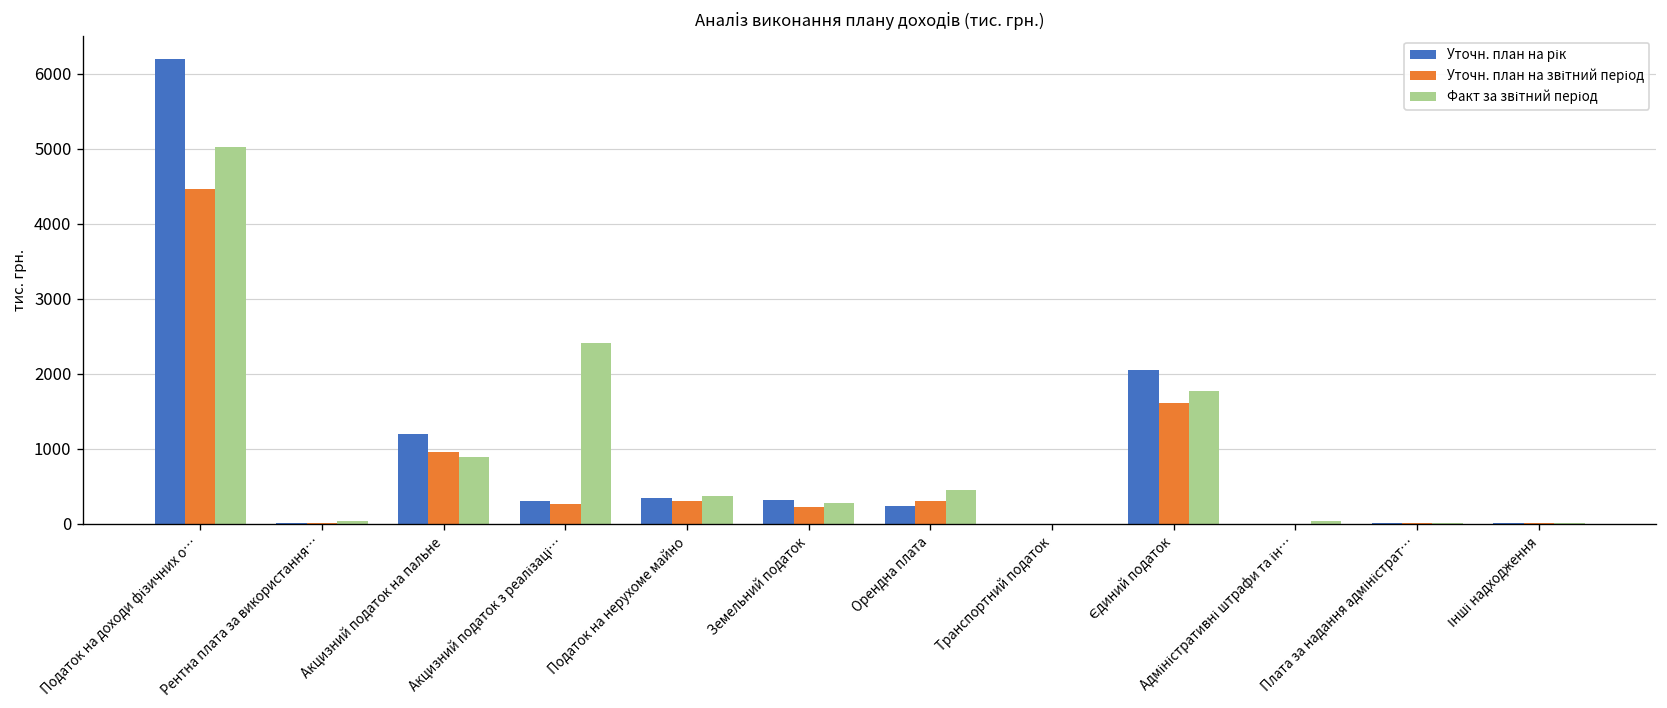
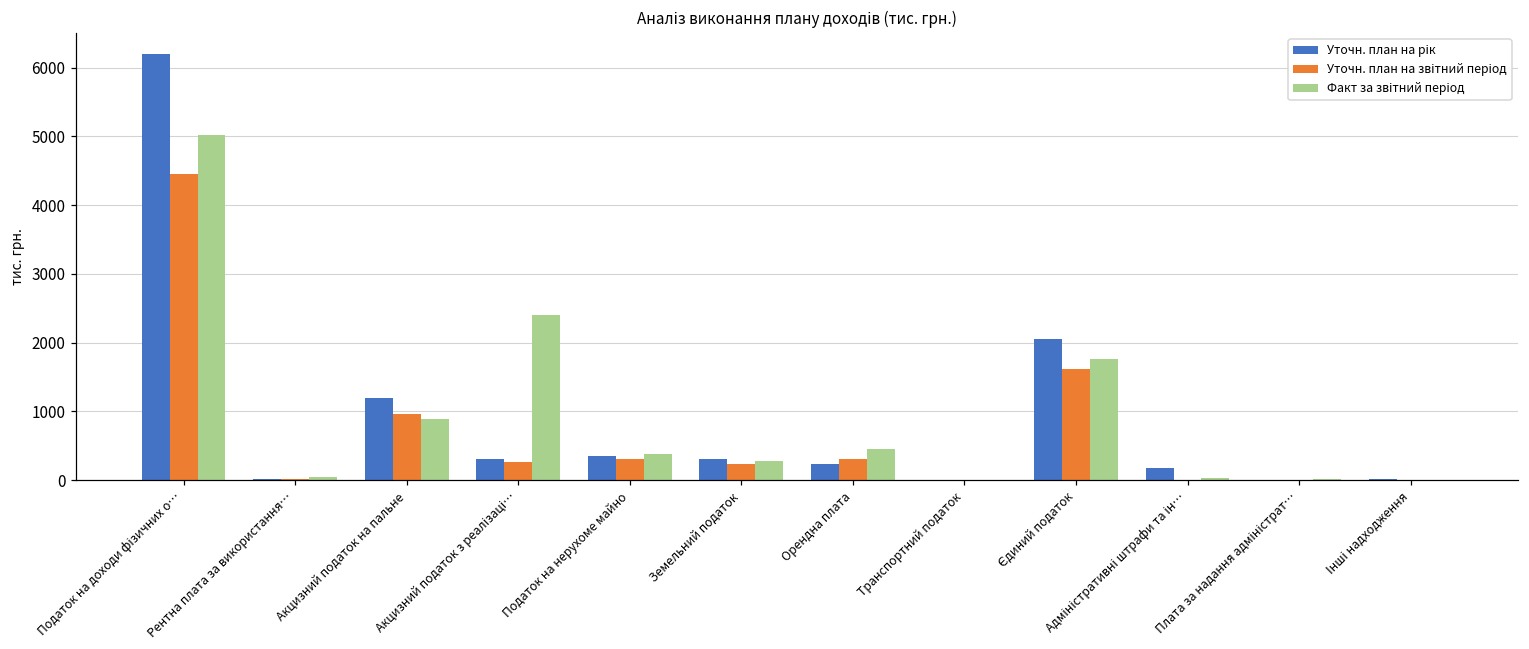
  {
    "Уточн. план на рік": {
      "Податок на доходи фізичних о…": 6200,
      "Акцизний податок на пальне": 1200,
      "Акцизний податок з реалізаці…": 300,
      "Податок на нерухоме майно": 300,
      "Земельний податок": 300,
      "Орендна плата": 200,
      "Єдиний податок": 2000,
-     "Адміністративні штрафи та ін…": 0
+     "Адміністративні штрафи та ін…": 200
    },
    "Уточн. план на звітний період": {
      "Податок на доходи фізичних о…": 4500,
      "Акцизний податок на пальне": 1000,
      "Акцизний податок з реалізаці…": 300,
      "Податок на нерухоме майно": 300,
      "Земельний податок": 200,
      "Орендна плата": 300,
      "Єдиний податок": 1600,
      "Адміністративні штрафи та ін…": 0
    },
    "Факт за звітний період": {
      "Податок на доходи фізичних о…": 5000,
      "Акцизний податок на пальне": 900,
      "Акцизний податок з реалізаці…": 2400,
      "Податок на нерухоме майно": 400,
      "Земельний податок": 300,
      "Орендна плата": 400,
      "Транспортний податок": 0,
      "Єдиний податок": 1800
    }
  }
